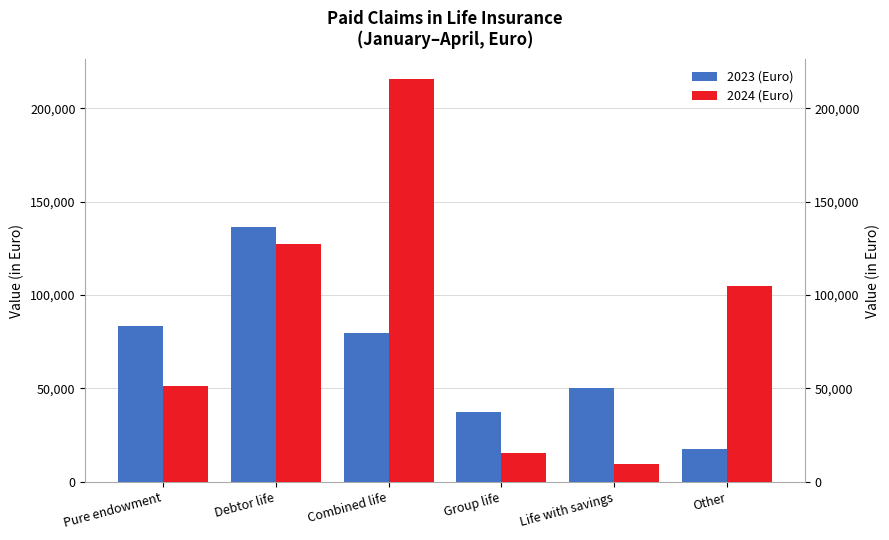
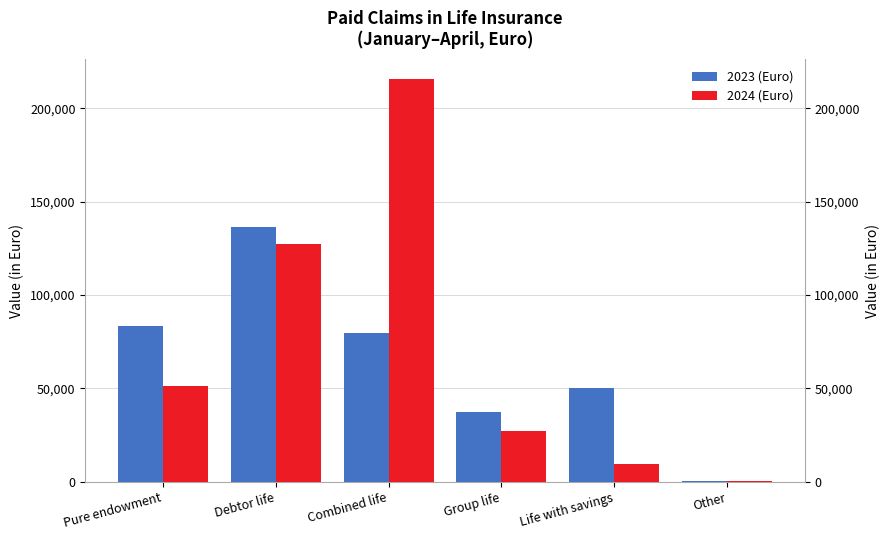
  {
    "2023 (Euro)": {
      "Pure endowment": "83,000",
      "Debtor life": "137,000",
      "Combined life": "80,000",
      "Group life": "37,000",
      "Life with savings": "50,000",
-     "Other": "17,000"
+     "Other": "0"
    },
    "2024 (Euro)": {
      "Pure endowment": "51,000",
      "Debtor life": "127,000",
      "Combined life": "215,000",
-     "Group life": "15,000",
+     "Group life": "27,000",
      "Life with savings": "9,000",
-     "Other": "105,000"
+     "Other": "1,000"
    }
  }
